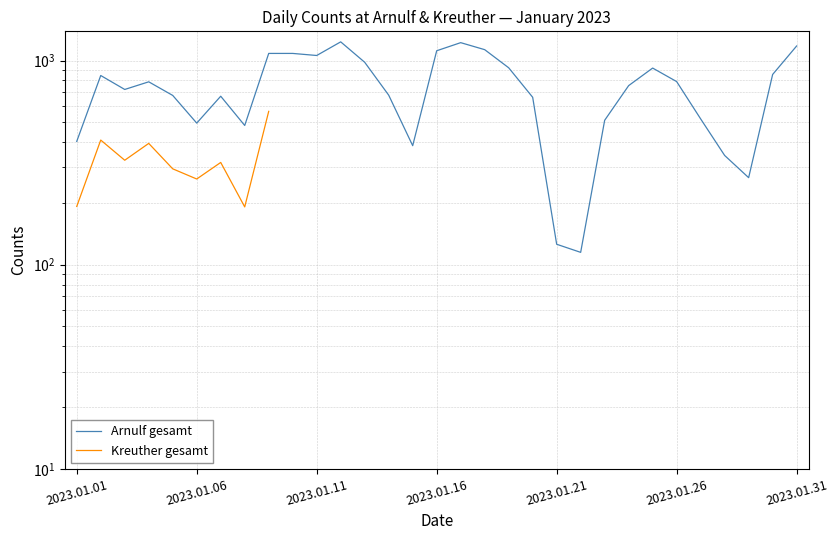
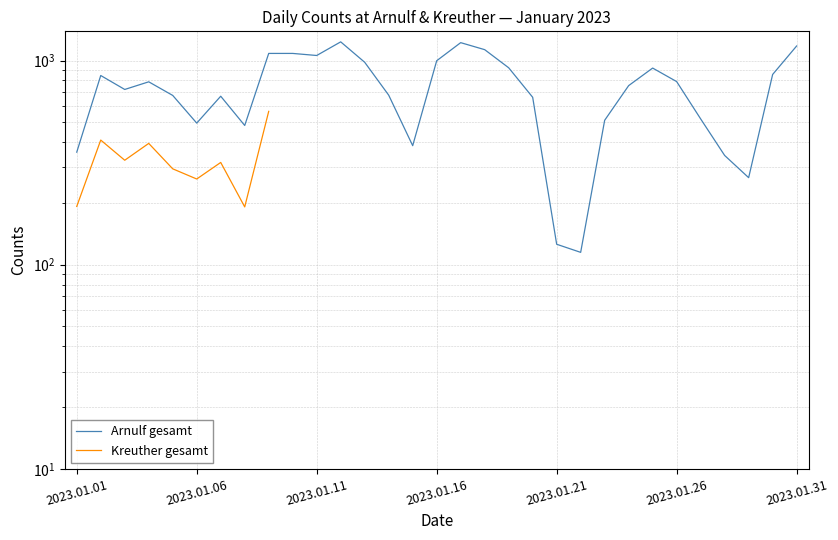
  {
    "Arnulf gesamt": {
-     "2023.01.01": 400,
+     "2023.01.01": 360,
      "2023.01.06": 490,
      "2023.01.11": 1100,
-     "2023.01.16": 1100,
+     "2023.01.16": 1000,
      "2023.01.21": 130,
      "2023.01.26": 790,
      "2023.01.31": 1200
    },
    "Kreuther gesamt": {
      "2023.01.01": 190,
      "2023.01.06": 260
    }
  }
